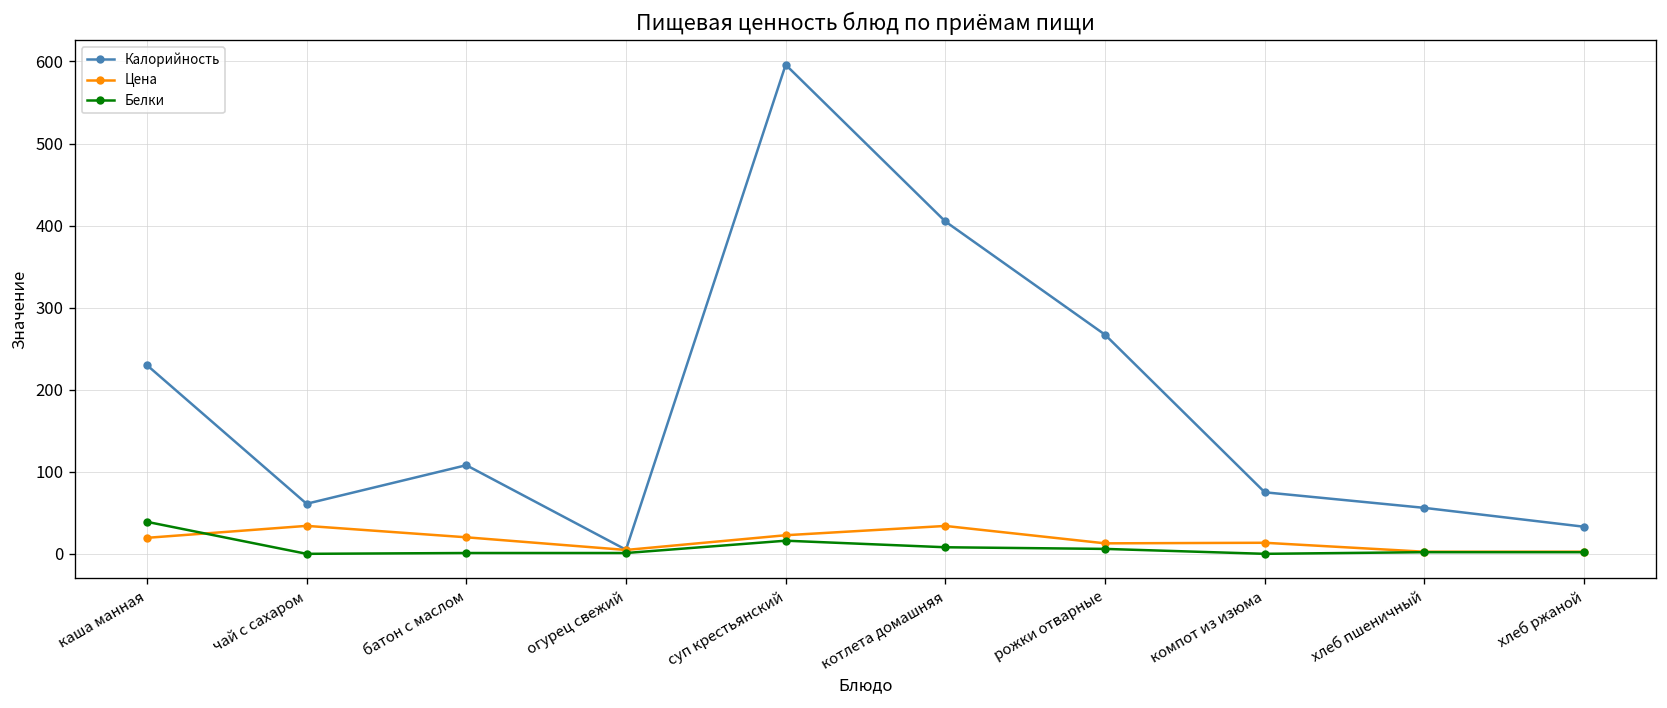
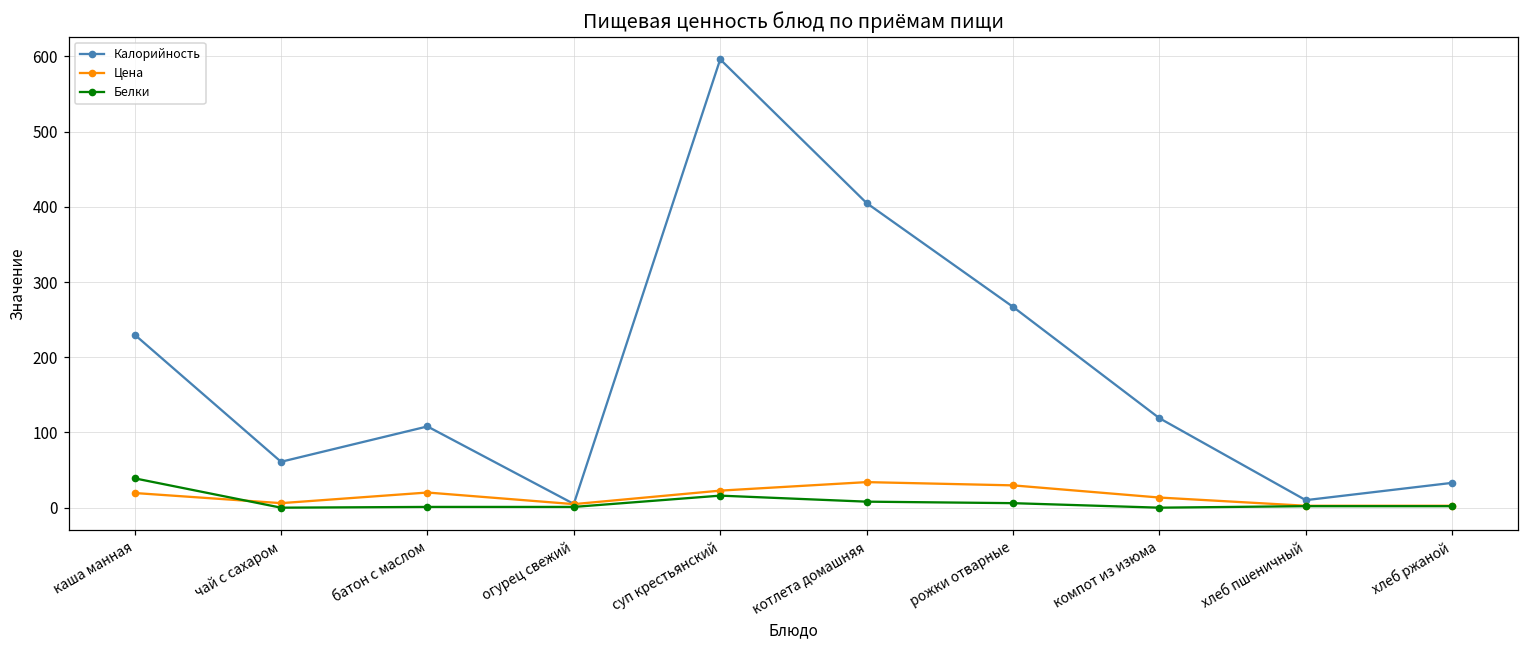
  {
    "Калорийность": {
      "каша манная": 230,
      "чай с сахаром": 60,
      "батон с маслом": 110,
      "суп крестьянский": 600,
      "котлета домашняя": 410,
      "рожки отварные": 270,
-     "компот из изюма": 80,
-     "хлеб пшеничный": 60,
+     "компот из изюма": 120,
+     "хлеб пшеничный": 10,
      "хлеб ржаной": 30
    },
    "Цена": {
      "каша манная": 20,
-     "чай с сахаром": 30,
+     "чай с сахаром": 10,
      "батон с маслом": 20,
      "суп крестьянский": 20,
      "котлета домашняя": 30,
-     "рожки отварные": 10,
+     "рожки отварные": 30,
      "компот из изюма": 10
    },
    "Белки": {
      "каша манная": 40,
      "чай с сахаром": 0,
      "батон с маслом": 0,
      "суп крестьянский": 20,
      "котлета домашняя": 10,
      "рожки отварные": 10,
      "компот из изюма": 0
    }
  }
